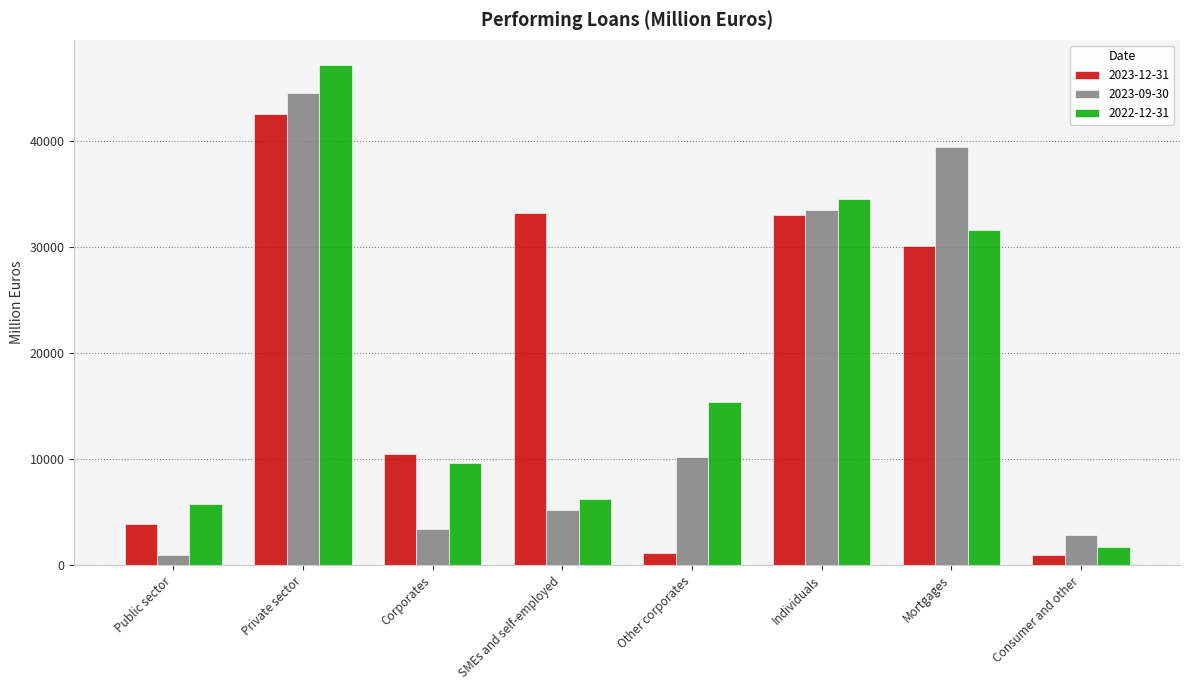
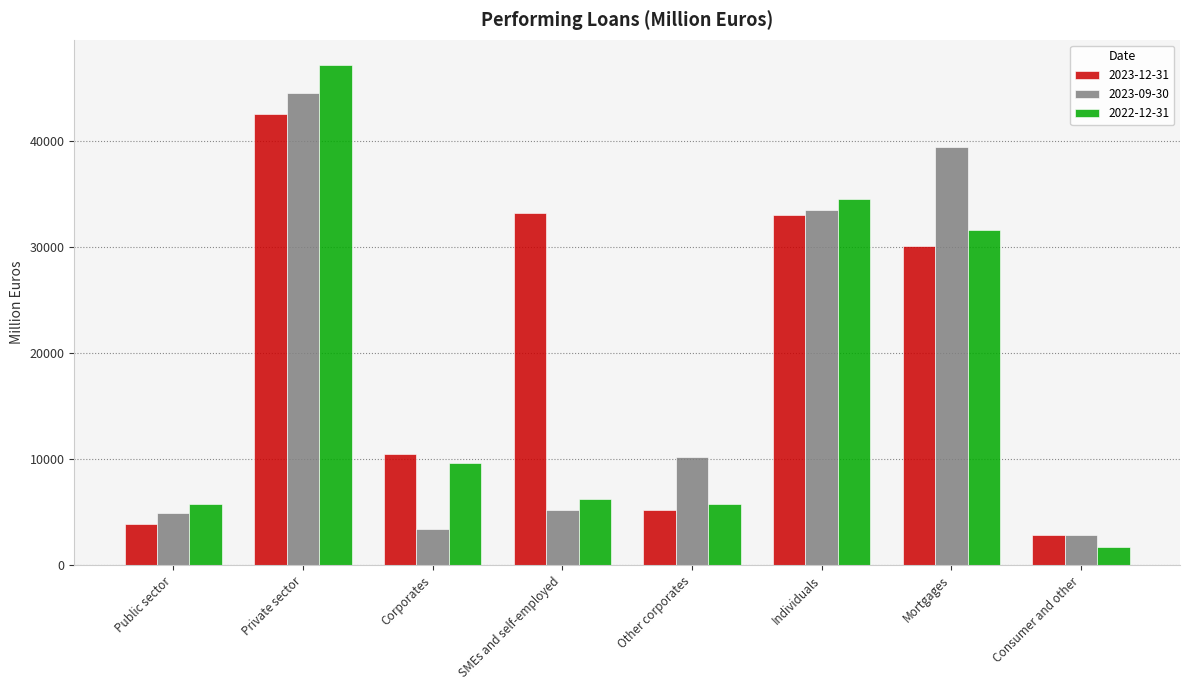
  {
    "2023-12-31": {
      "Public sector": 3900,
      "Private sector": 42500,
      "Corporates": 10500,
      "SMEs and self-employed": 33200,
-     "Other corporates": 1100,
+     "Other corporates": 5200,
      "Individuals": 33000,
      "Mortgages": 30100,
-     "Consumer and other": 900
+     "Consumer and other": 2900
    },
    "2023-09-30": {
-     "Public sector": 900,
+     "Public sector": 5000,
      "Private sector": 44600,
      "Corporates": 3400,
      "SMEs and self-employed": 5200,
      "Other corporates": 10200,
      "Individuals": 33500,
      "Mortgages": 39500,
      "Consumer and other": 2900
    },
    "2022-12-31": {
      "Public sector": 5800,
      "Private sector": 47200,
      "Corporates": 9700,
      "SMEs and self-employed": 6200,
-     "Other corporates": 15400,
+     "Other corporates": 5800,
      "Individuals": 34500,
      "Mortgages": 31600,
      "Consumer and other": 1800
    }
  }
